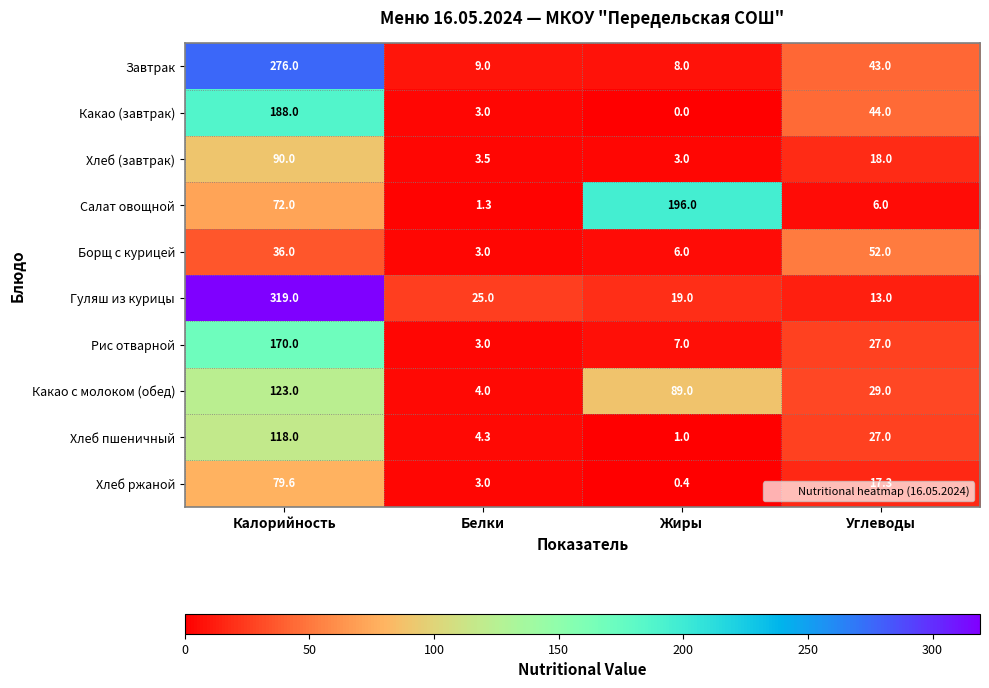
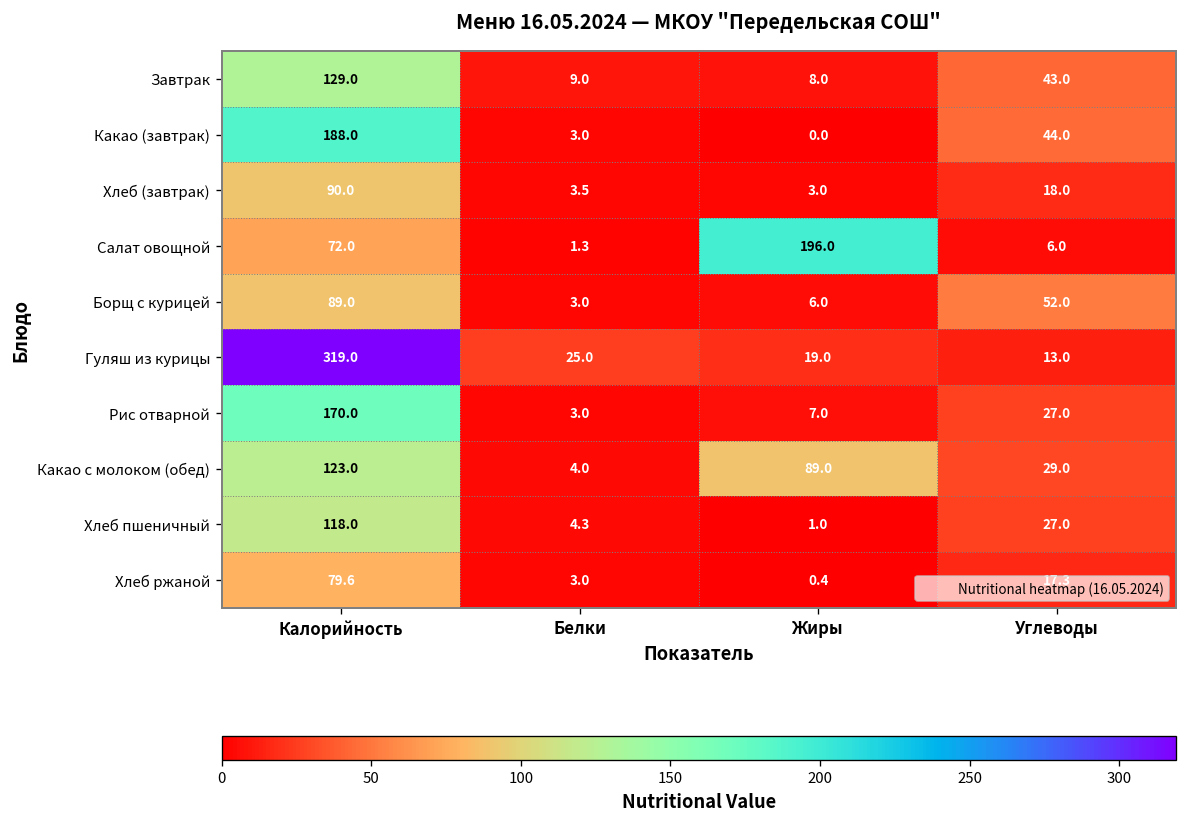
  {
    "Завтрак": {
-     "Калорийность": 276.0,
+     "Калорийность": 129.0,
      "Белки": 9.0,
      "Жиры": 8.0,
      "Углеводы": 43.0
    },
    "Какао (завтрак)": {
      "Калорийность": 188.0,
      "Белки": 3.0,
      "Жиры": 0.0,
      "Углеводы": 44.0
    },
    "Хлеб (завтрак)": {
      "Калорийность": 90.0,
      "Белки": 3.5,
      "Жиры": 3.0,
      "Углеводы": 18.0
    },
    "Салат овощной": {
      "Калорийность": 72.0,
      "Белки": 1.3,
      "Жиры": 196.0,
      "Углеводы": 6.0
    },
    "Борщ с курицей": {
-     "Калорийность": 36.0,
+     "Калорийность": 89.0,
      "Белки": 3.0,
      "Жиры": 6.0,
      "Углеводы": 52.0
    },
    "Гуляш из курицы": {
      "Калорийность": 319.0,
      "Белки": 25.0,
      "Жиры": 19.0,
      "Углеводы": 13.0
    },
    "Рис отварной": {
      "Калорийность": 170.0,
      "Белки": 3.0,
      "Жиры": 7.0,
      "Углеводы": 27.0
    },
    "Какао с молоком (обед)": {
      "Калорийность": 123.0,
      "Белки": 4.0,
      "Жиры": 89.0,
      "Углеводы": 29.0
    },
    "Хлеб пшеничный": {
      "Калорийность": 118.0,
      "Белки": 4.3,
      "Жиры": 1.0,
      "Углеводы": 27.0
    },
    "Хлеб ржаной": {
      "Калорийность": 79.6,
      "Белки": 3.0,
      "Жиры": 0.4
    }
  }
